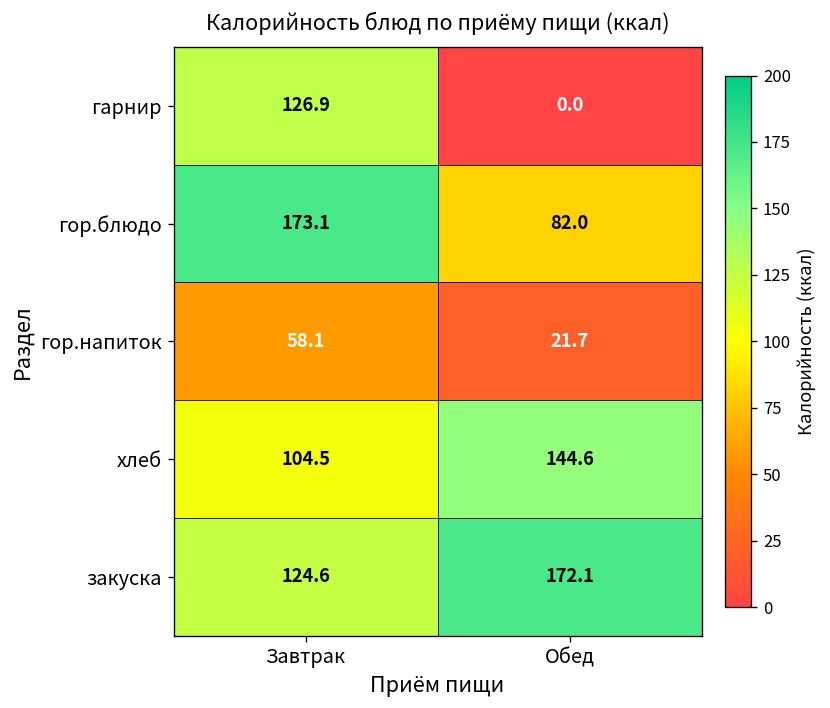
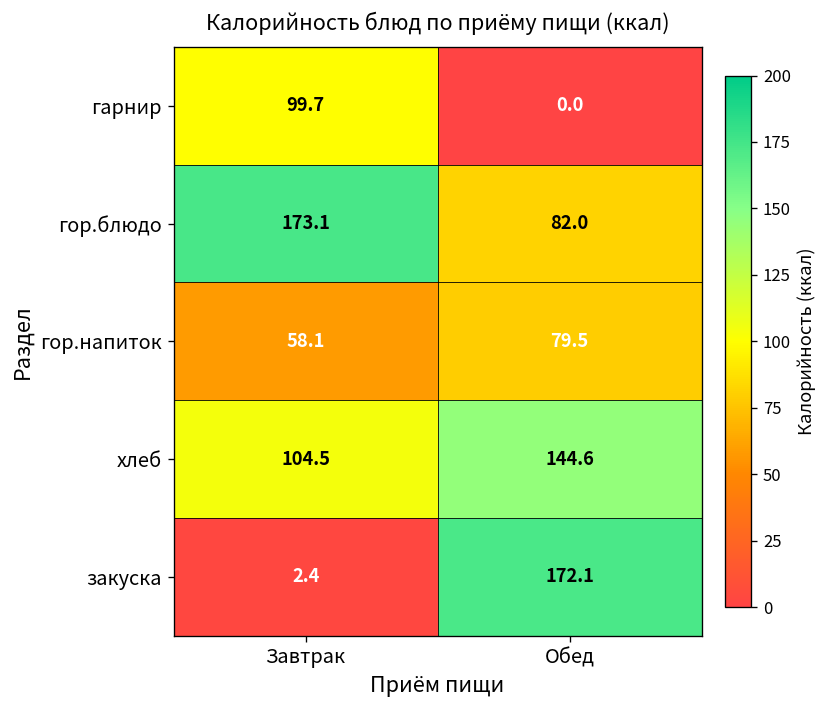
  {
    "гарнир": {
-     "Завтрак": 126.9,
+     "Завтрак": 99.7,
      "Обед": 0.0
    },
    "гор.блюдо": {
      "Завтрак": 173.1,
      "Обед": 82.0
    },
    "гор.напиток": {
      "Завтрак": 58.1,
-     "Обед": 21.7
+     "Обед": 79.5
    },
    "хлеб": {
      "Завтрак": 104.5,
      "Обед": 144.6
    },
    "закуска": {
-     "Завтрак": 124.6,
+     "Завтрак": 2.4,
      "Обед": 172.1
    }
  }
